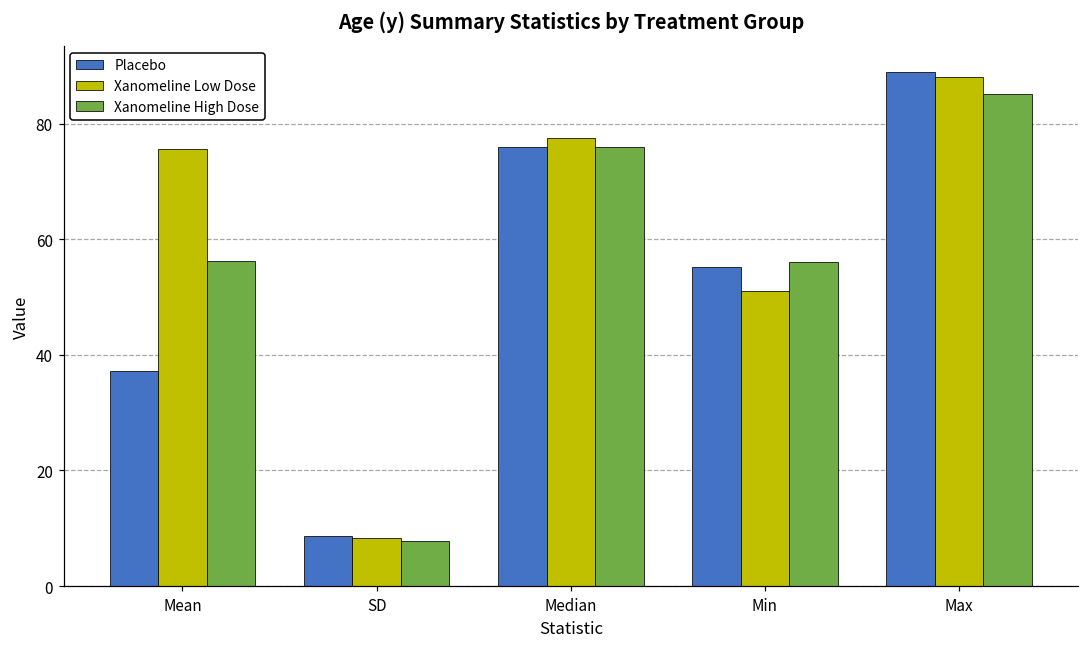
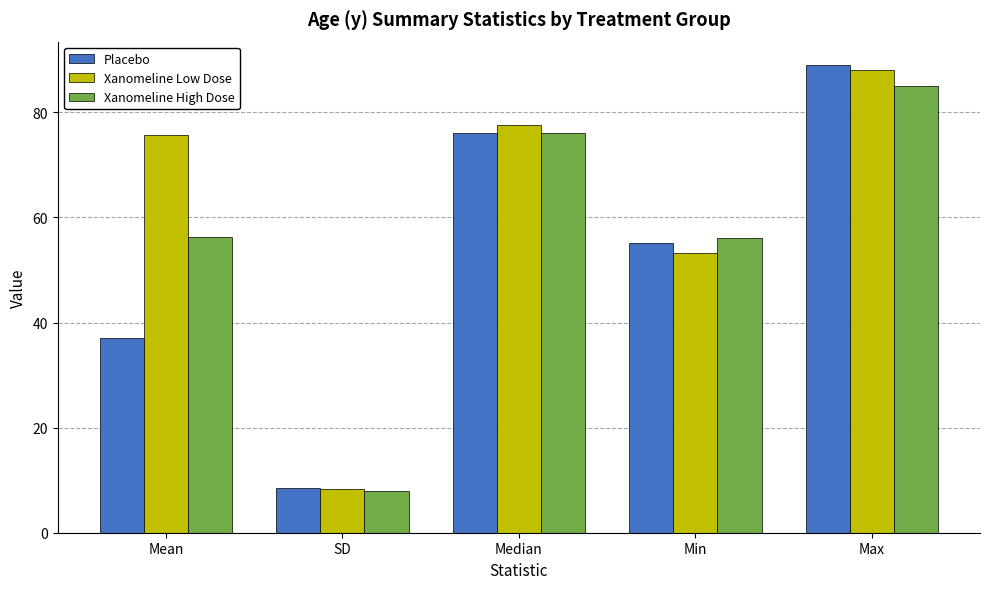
  {
    "Placebo": {
      "Mean": 37,
      "SD": 9,
      "Median": 76,
      "Min": 55,
      "Max": 89
    },
    "Xanomeline Low Dose": {
      "Mean": 76,
      "SD": 8,
      "Median": 78,
-     "Min": 51,
+     "Min": 53,
      "Max": 88
    },
    "Xanomeline High Dose": {
      "Mean": 56,
      "SD": 8,
      "Median": 76,
      "Min": 56,
      "Max": 85
    }
  }
